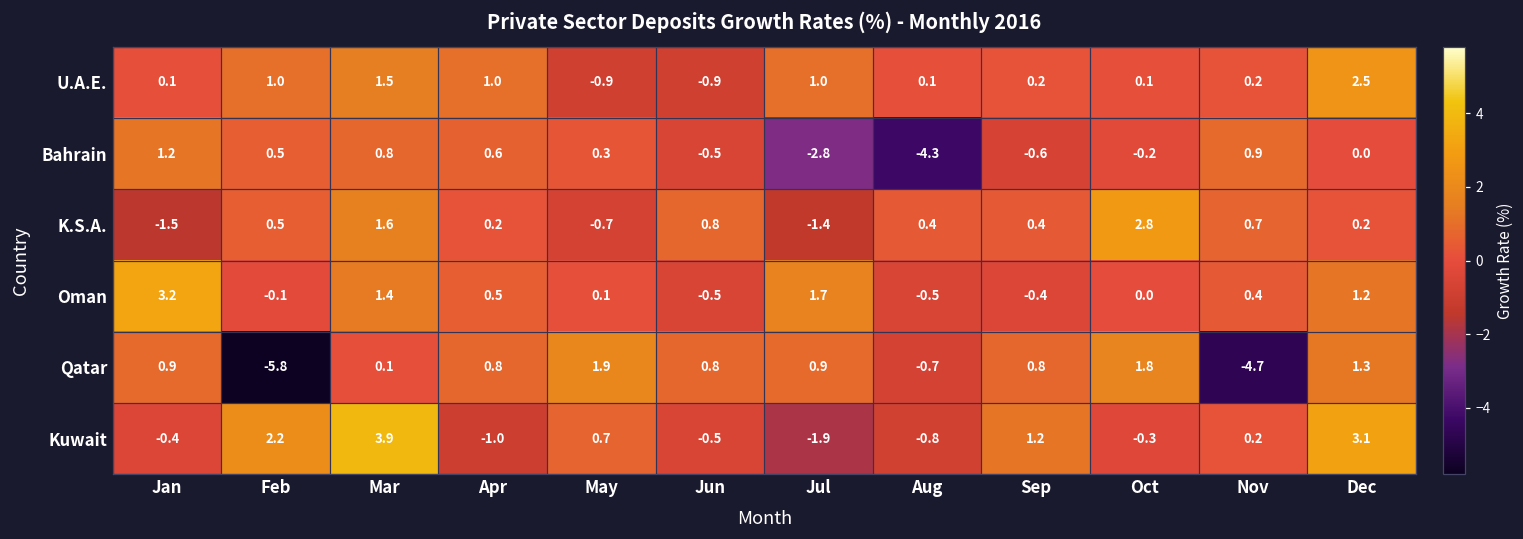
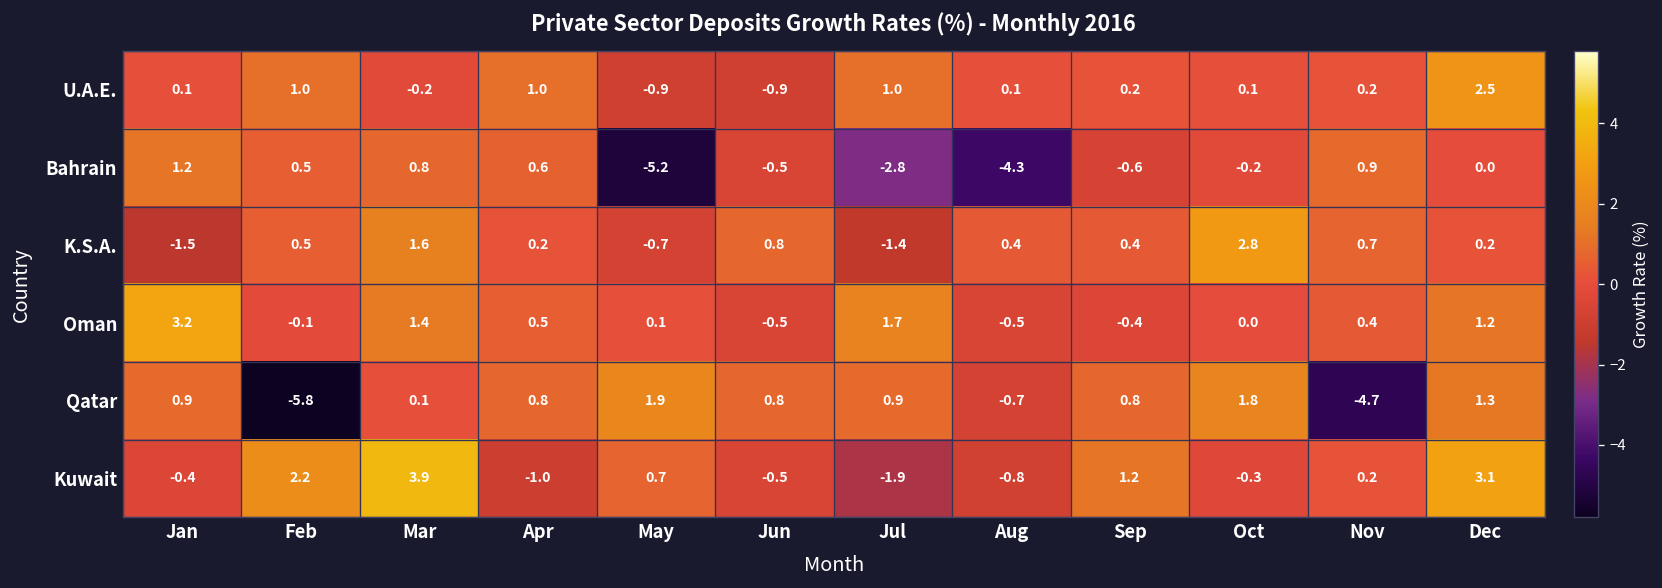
  {
    "U.A.E.": {
      "Jan": 0.1,
      "Feb": 1.0,
-     "Mar": 1.5,
+     "Mar": -0.2,
      "Apr": 1.0,
      "May": -0.9,
      "Jun": -0.9,
      "Jul": 1.0,
      "Aug": 0.1,
      "Sep": 0.2,
      "Oct": 0.1,
      "Nov": 0.2,
      "Dec": 2.5
    },
    "Bahrain": {
      "Jan": 1.2,
      "Feb": 0.5,
      "Mar": 0.8,
      "Apr": 0.6,
-     "May": 0.3,
+     "May": -5.2,
      "Jun": -0.5,
      "Jul": -2.8,
      "Aug": -4.3,
      "Sep": -0.6,
      "Oct": -0.2,
      "Nov": 0.9,
      "Dec": 0.0
    },
    "K.S.A.": {
      "Jan": -1.5,
      "Feb": 0.5,
      "Mar": 1.6,
      "Apr": 0.2,
      "May": -0.7,
      "Jun": 0.8,
      "Jul": -1.4,
      "Aug": 0.4,
      "Sep": 0.4,
      "Oct": 2.8,
      "Nov": 0.7,
      "Dec": 0.2
    },
    "Oman": {
      "Jan": 3.2,
      "Feb": -0.1,
      "Mar": 1.4,
      "Apr": 0.5,
      "May": 0.1,
      "Jun": -0.5,
      "Jul": 1.7,
      "Aug": -0.5,
      "Sep": -0.4,
      "Oct": 0.0,
      "Nov": 0.4,
      "Dec": 1.2
    },
    "Qatar": {
      "Jan": 0.9,
      "Feb": -5.8,
      "Mar": 0.1,
      "Apr": 0.8,
      "May": 1.9,
      "Jun": 0.8,
      "Jul": 0.9,
      "Aug": -0.7,
      "Sep": 0.8,
      "Oct": 1.8,
      "Nov": -4.7,
      "Dec": 1.3
    },
    "Kuwait": {
      "Jan": -0.4,
      "Feb": 2.2,
      "Mar": 3.9,
      "Apr": -1.0,
      "May": 0.7,
      "Jun": -0.5,
      "Jul": -1.9,
      "Aug": -0.8,
      "Sep": 1.2,
      "Oct": -0.3,
      "Nov": 0.2,
      "Dec": 3.1
    }
  }
